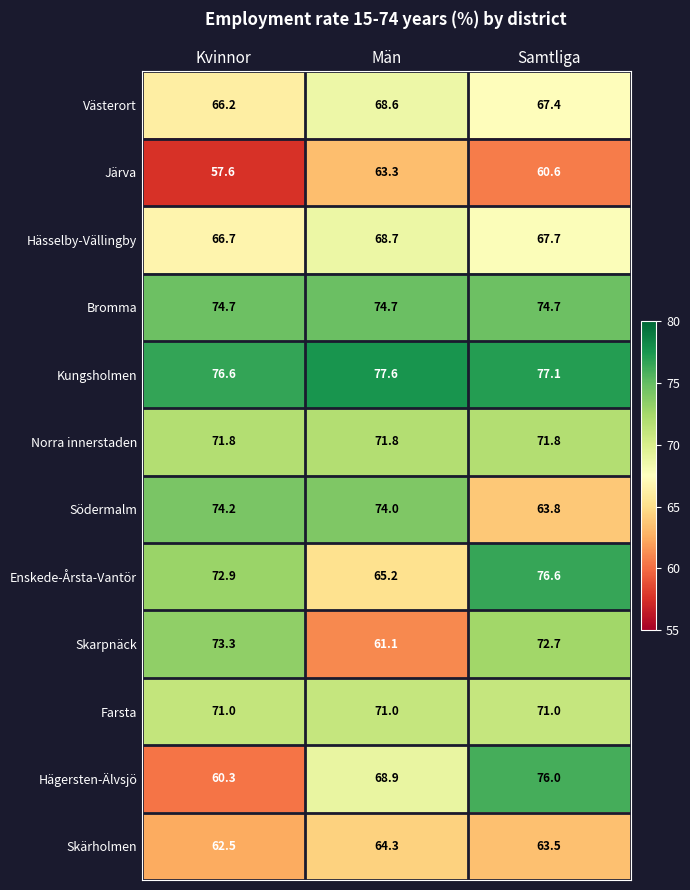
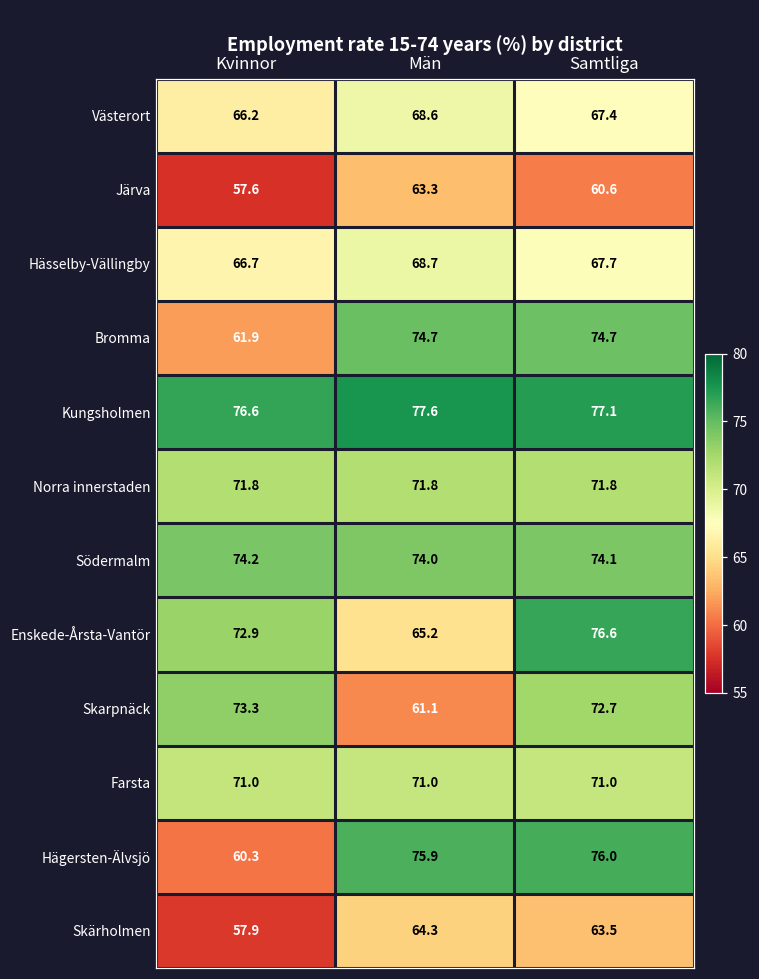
  {
    "Västerort": {
      "Kvinnor": 66.2,
      "Män": 68.6,
      "Samtliga": 67.4
    },
    "Järva": {
      "Kvinnor": 57.6,
      "Män": 63.3,
      "Samtliga": 60.6
    },
    "Hässelby-Vällingby": {
      "Kvinnor": 66.7,
      "Män": 68.7,
      "Samtliga": 67.7
    },
    "Bromma": {
-     "Kvinnor": 74.7,
+     "Kvinnor": 61.9,
      "Män": 74.7,
      "Samtliga": 74.7
    },
    "Kungsholmen": {
      "Kvinnor": 76.6,
      "Män": 77.6,
      "Samtliga": 77.1
    },
    "Norra innerstaden": {
      "Kvinnor": 71.8,
      "Män": 71.8,
      "Samtliga": 71.8
    },
    "Södermalm": {
      "Kvinnor": 74.2,
      "Män": 74.0,
-     "Samtliga": 63.8
+     "Samtliga": 74.1
    },
    "Enskede-Årsta-Vantör": {
      "Kvinnor": 72.9,
      "Män": 65.2,
      "Samtliga": 76.6
    },
    "Skarpnäck": {
      "Kvinnor": 73.3,
      "Män": 61.1,
      "Samtliga": 72.7
    },
    "Farsta": {
      "Kvinnor": 71.0,
      "Män": 71.0,
      "Samtliga": 71.0
    },
    "Hägersten-Älvsjö": {
      "Kvinnor": 60.3,
-     "Män": 68.9,
+     "Män": 75.9,
      "Samtliga": 76.0
    },
    "Skärholmen": {
-     "Kvinnor": 62.5,
+     "Kvinnor": 57.9,
      "Män": 64.3,
      "Samtliga": 63.5
    }
  }
